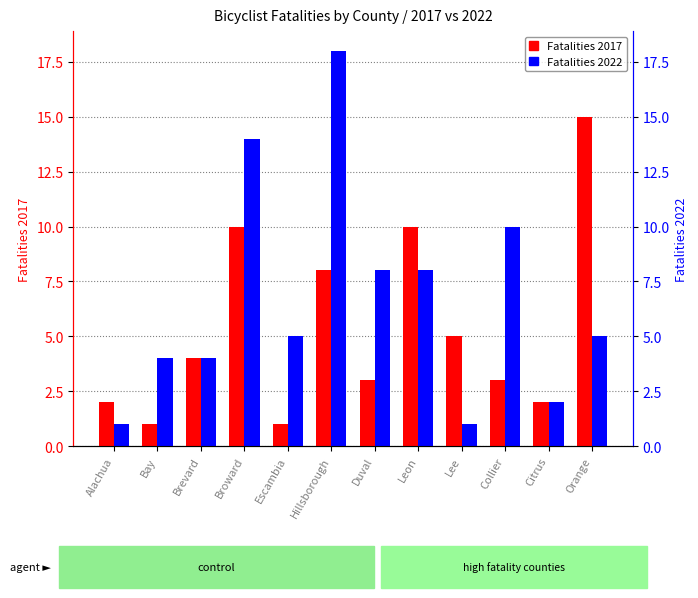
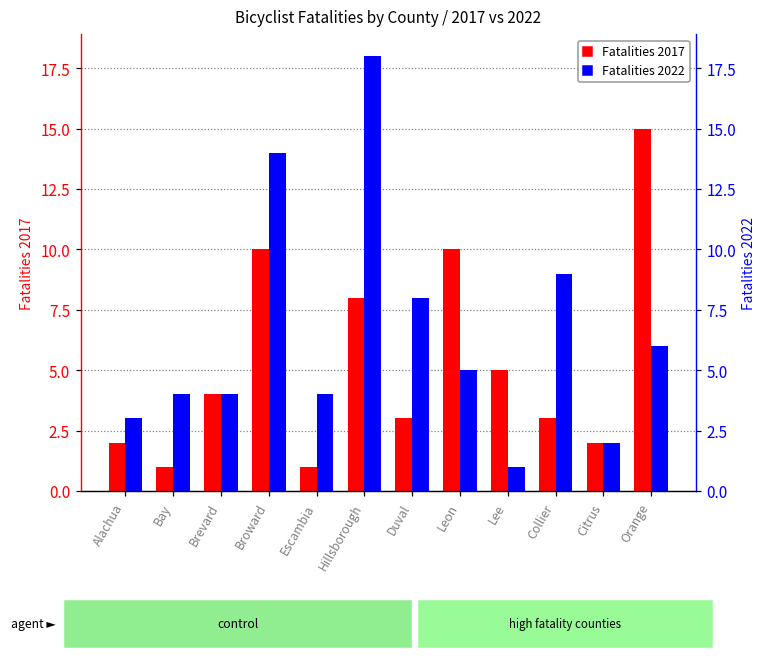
  {
    "Fatalities 2017": {
      "Alachua": 2,
      "Bay": 1,
      "Brevard": 4,
      "Broward": 10,
      "Escambia": 1,
      "Hillsborough": 8,
      "Duval": 3,
      "Leon": 10,
      "Lee": 5,
      "Collier": 3,
      "Citrus": 2,
      "Orange": 15
    },
    "Fatalities 2022": {
-     "Alachua": 1,
+     "Alachua": 3,
      "Bay": 4,
      "Brevard": 4,
      "Broward": 14,
-     "Escambia": 5,
+     "Escambia": 4,
      "Hillsborough": 18,
      "Duval": 8,
-     "Leon": 8,
+     "Leon": 5,
      "Lee": 1,
-     "Collier": 10,
+     "Collier": 9,
      "Citrus": 2,
-     "Orange": 5
+     "Orange": 6
    }
  }
